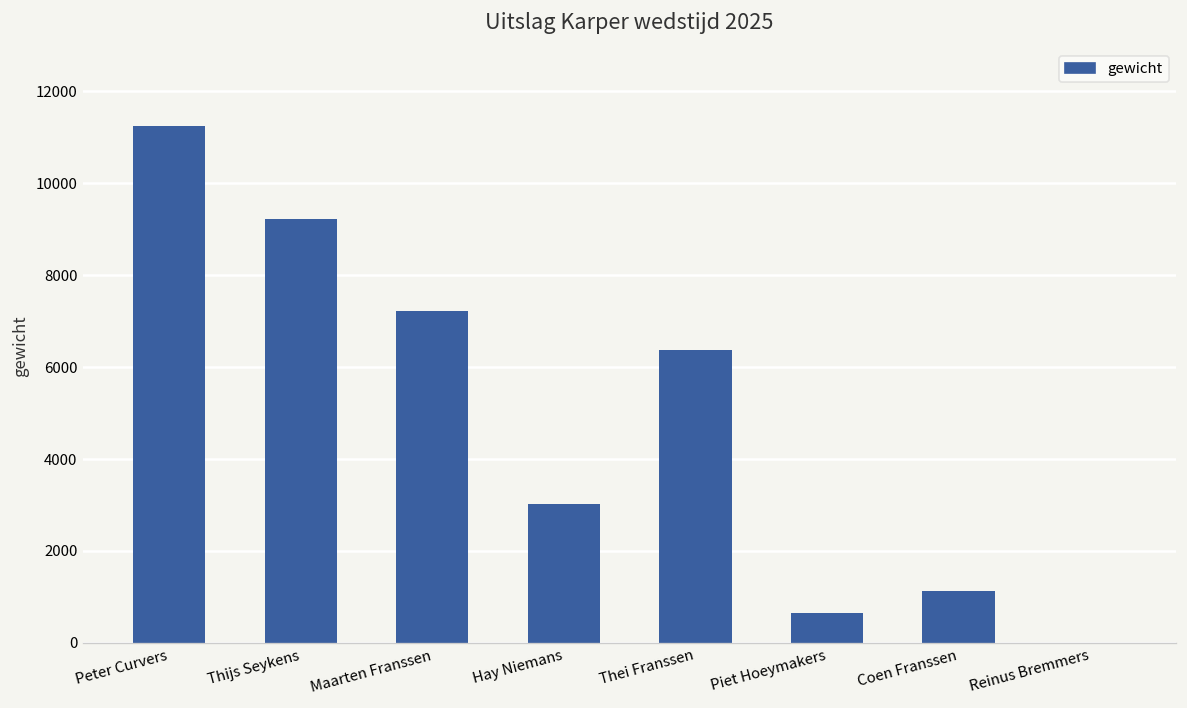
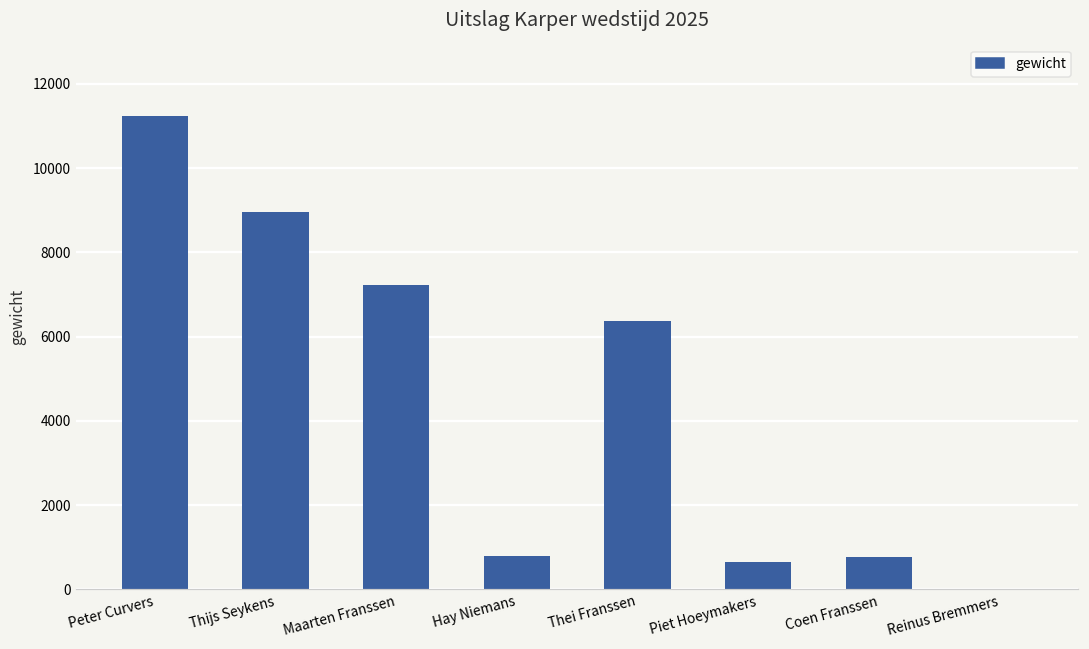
  {
    "Peter Curvers": 11200,
-   "Thijs Seykens": 9200,
+   "Thijs Seykens": 9000,
    "Maarten Franssen": 7200,
-   "Hay Niemans": 3000,
+   "Hay Niemans": 800,
    "Thei Franssen": 6400,
    "Piet Hoeymakers": 600,
-   "Coen Franssen": 1100,
+   "Coen Franssen": 800,
    "Reinus Bremmers": 0
  }
